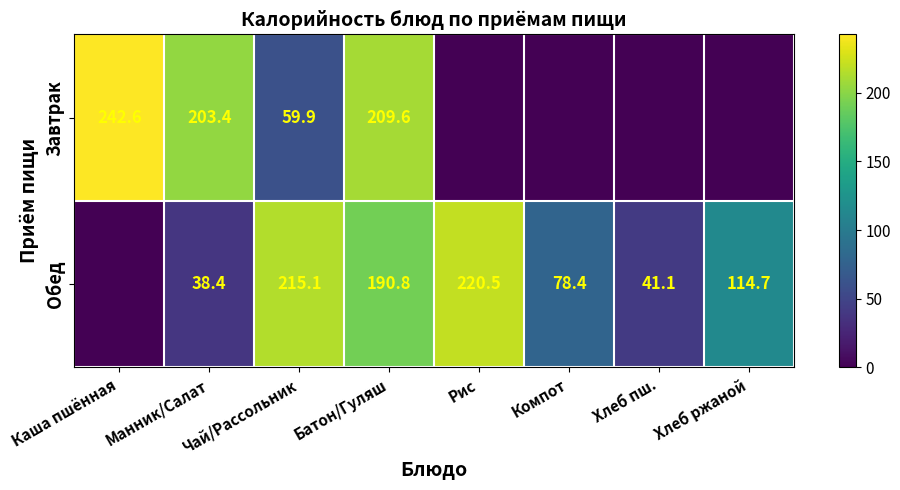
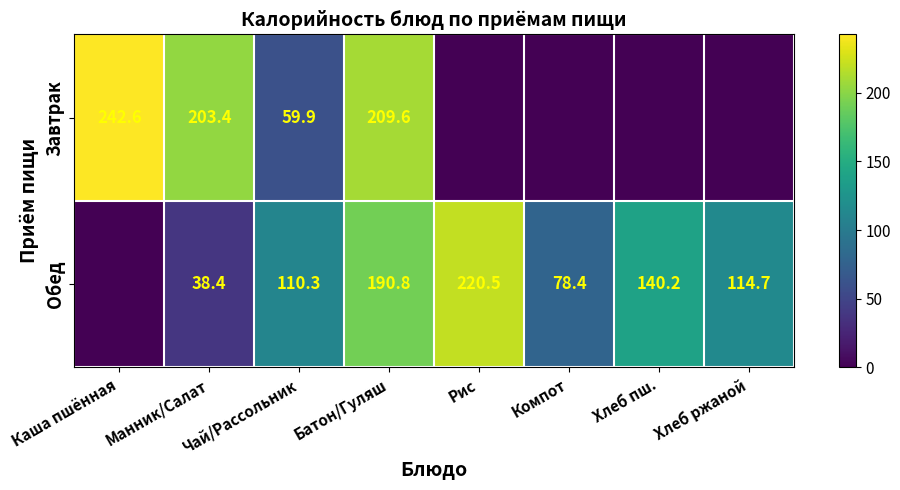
  {
    "Завтрак": {
      "Манник/Салат": 203.4,
      "Чай/Рассольник": 59.9,
      "Батон/Гуляш": 209.6
    },
    "Обед": {
      "Манник/Салат": 38.4,
-     "Чай/Рассольник": 215.1,
+     "Чай/Рассольник": 110.3,
      "Батон/Гуляш": 190.8,
      "Рис": 220.5,
      "Компот": 78.4,
-     "Хлеб пш.": 41.1,
+     "Хлеб пш.": 140.2,
      "Хлеб ржаной": 114.7
    }
  }
